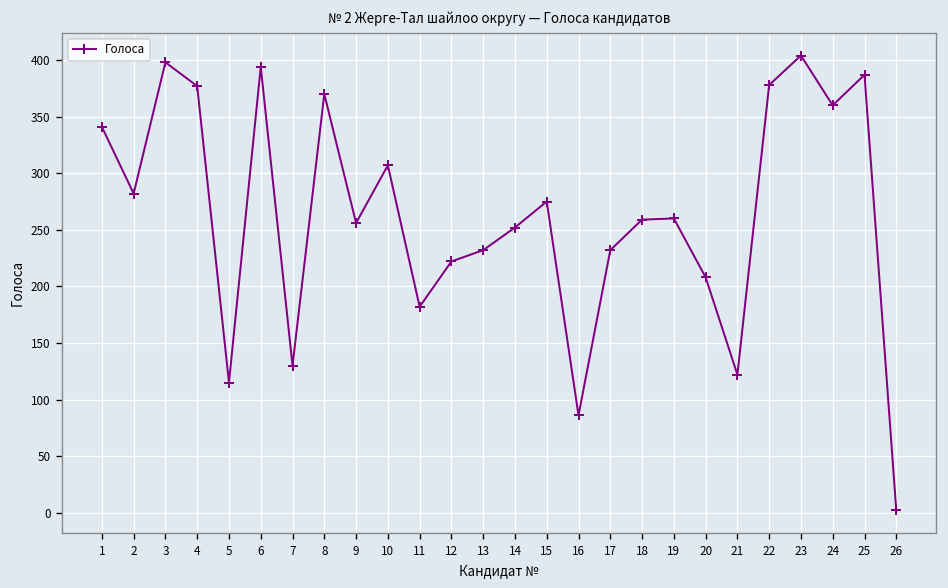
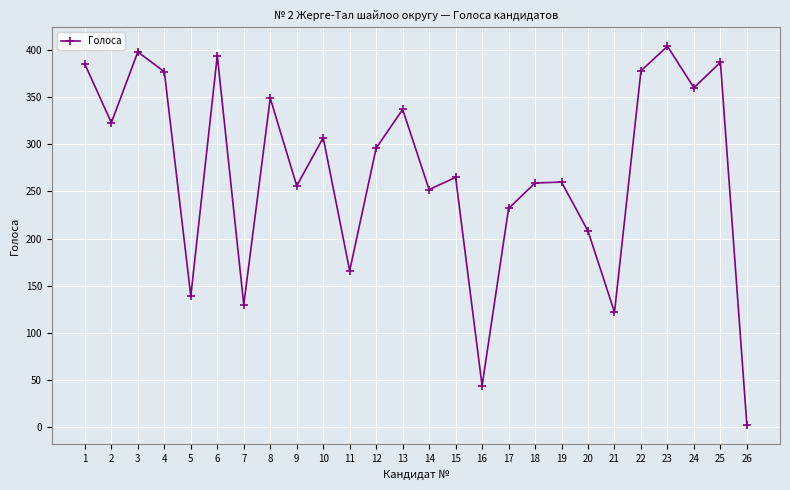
  {
-   "1": 340,
-   "2": 280,
+   "1": 390,
+   "2": 320,
    "3": 400,
    "4": 380,
-   "5": 120,
+   "5": 140,
    "6": 390,
    "7": 130,
-   "8": 370,
+   "8": 350,
    "9": 260,
    "10": 310,
-   "11": 180,
-   "12": 220,
-   "13": 230,
+   "11": 170,
+   "12": 300,
+   "13": 340,
    "14": 250,
-   "15": 280,
-   "16": 90,
+   "15": 270,
+   "16": 40,
    "17": 230,
    "18": 260,
    "19": 260,
    "20": 210,
    "21": 120,
    "22": 380,
    "23": 400,
    "24": 360,
    "25": 390,
    "26": 0
  }
